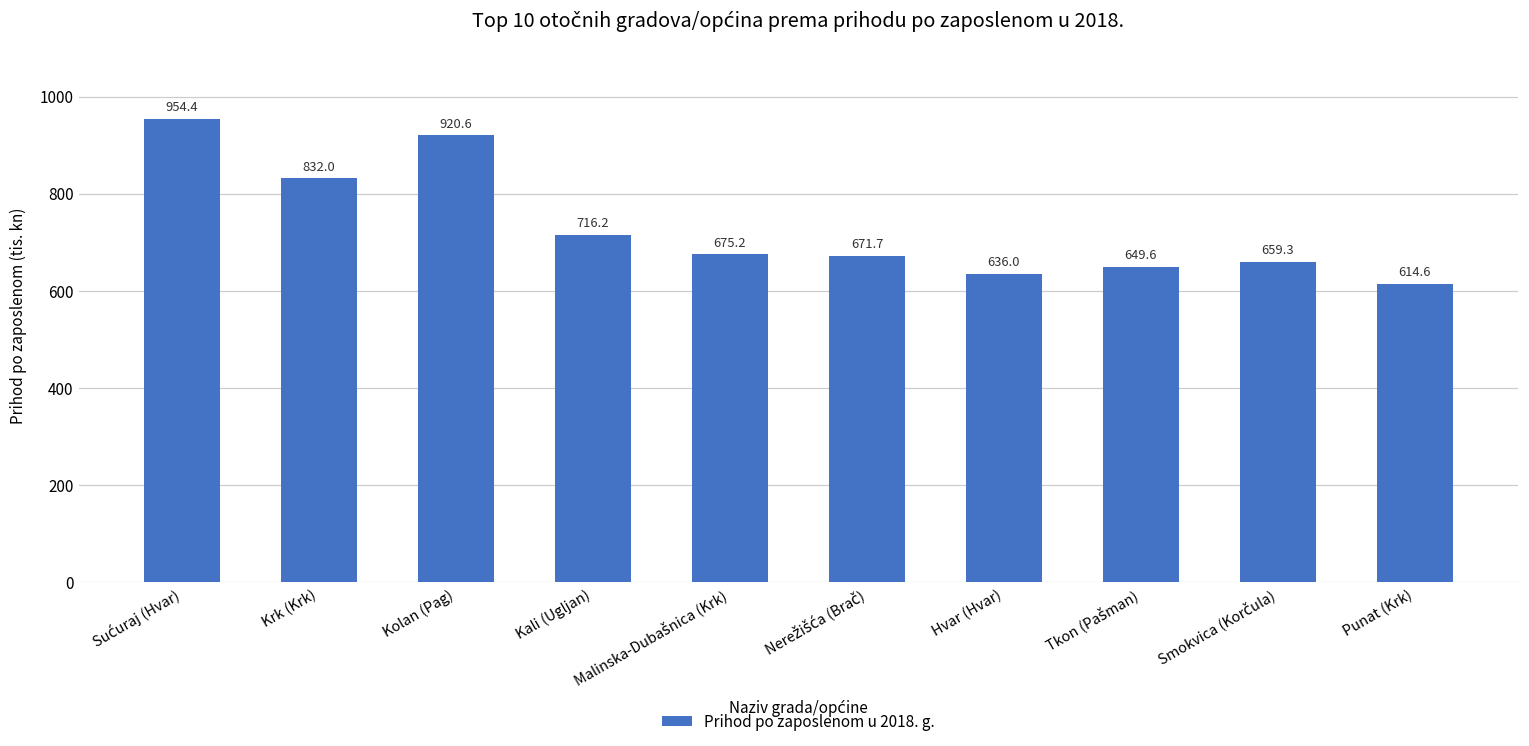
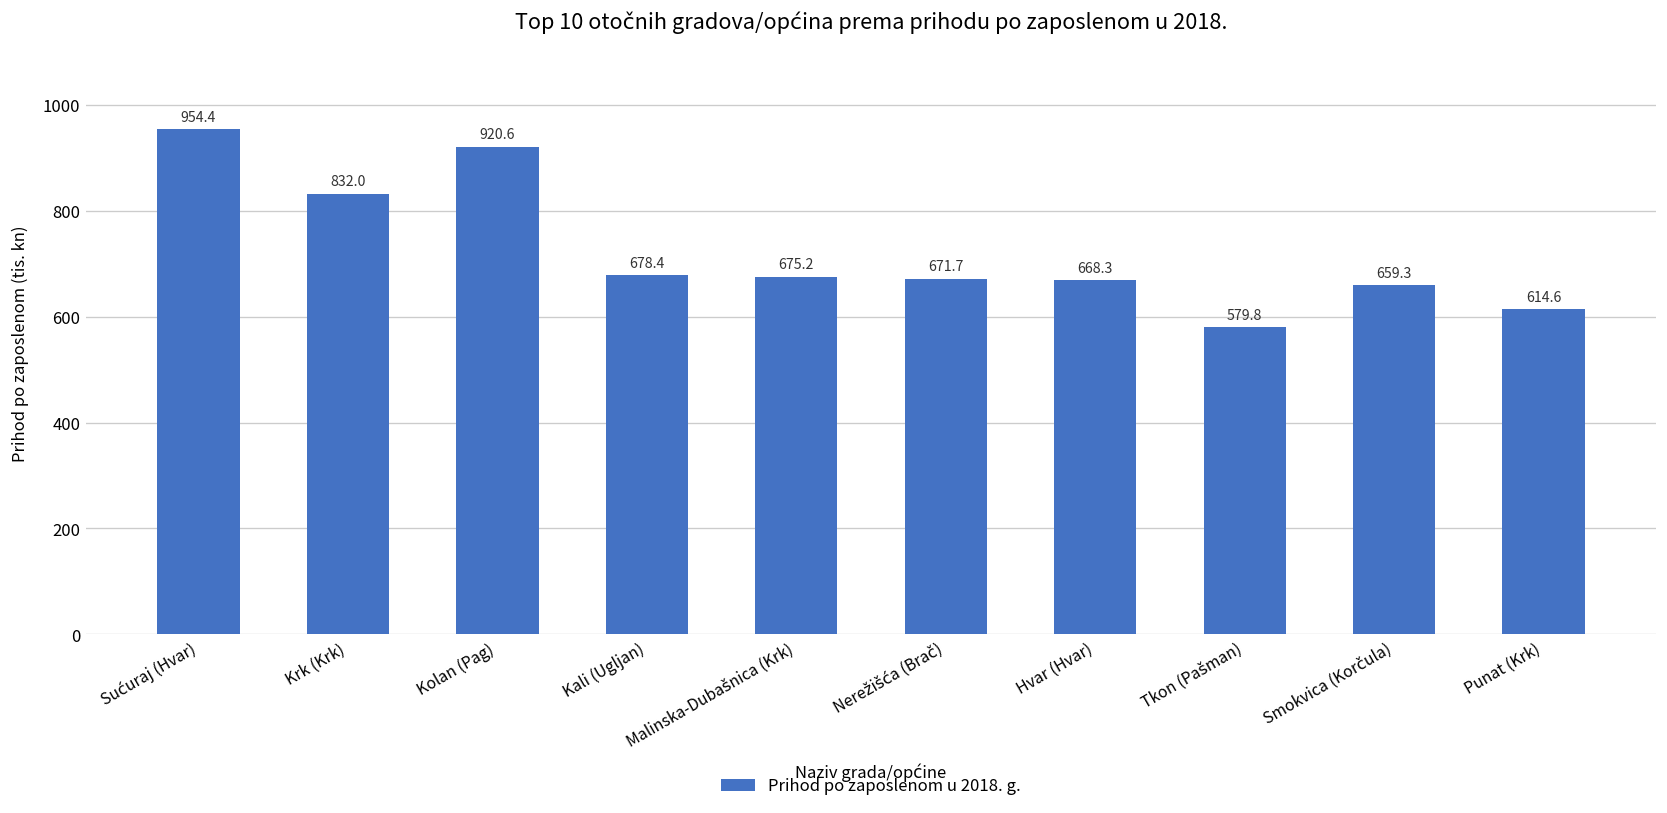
  {
    "Sućuraj (Hvar)": 954.4,
    "Krk (Krk)": 832.0,
    "Kolan (Pag)": 920.6,
-   "Kali (Ugljan)": 716.2,
+   "Kali (Ugljan)": 678.4,
    "Malinska-Dubašnica (Krk)": 675.2,
    "Nerežišća (Brač)": 671.7,
-   "Hvar (Hvar)": 636.0,
-   "Tkon (Pašman)": 649.6,
+   "Hvar (Hvar)": 668.3,
+   "Tkon (Pašman)": 579.8,
    "Smokvica (Korčula)": 659.3,
    "Punat (Krk)": 614.6
  }
